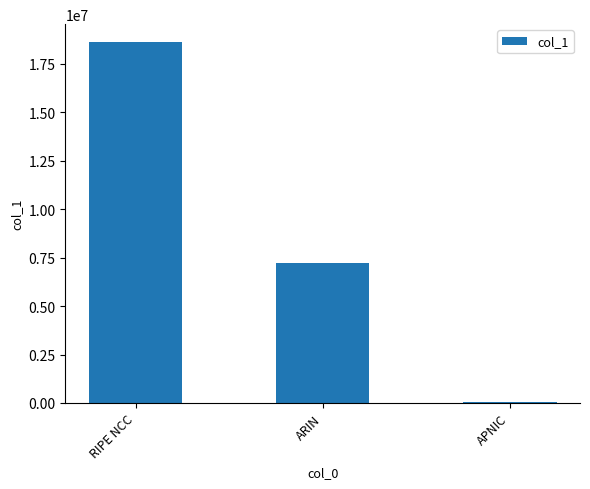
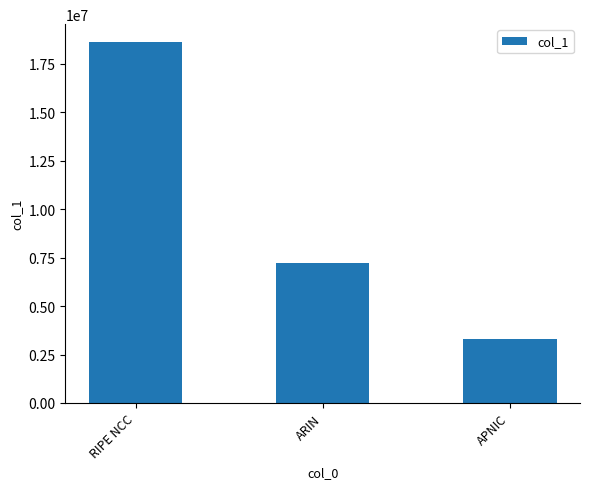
  {
    "RIPE NCC": 18600000,
    "ARIN": 7200000,
-   "APNIC": 100000
+   "APNIC": 3300000
  }
